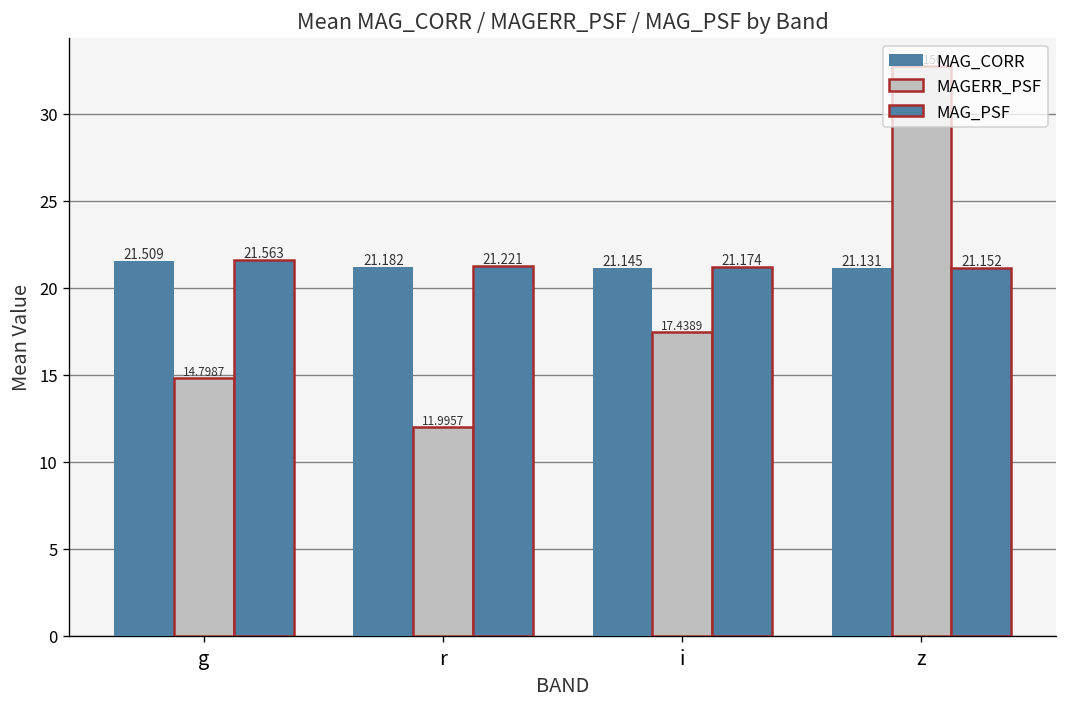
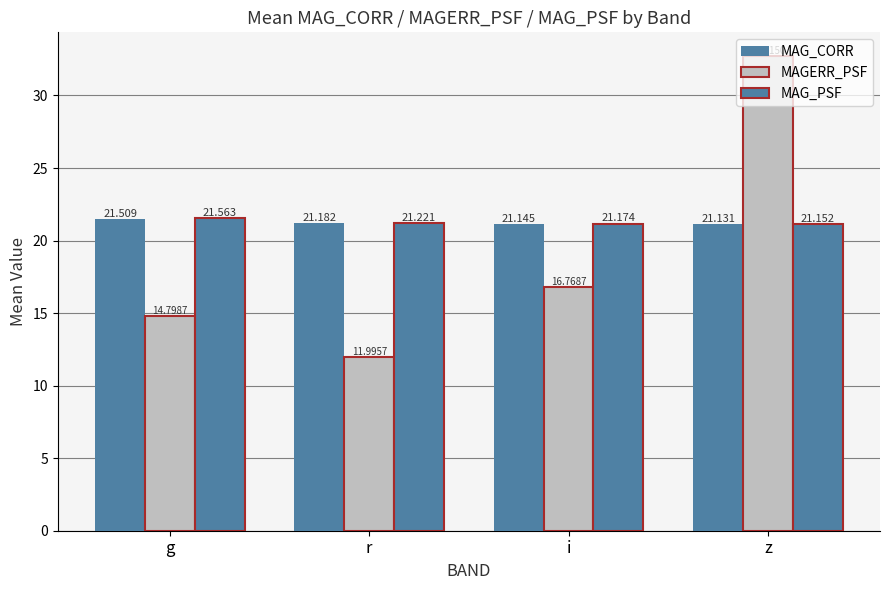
  {
    "MAGERR_PSF": {
      "g": 14.7987,
      "r": 11.9957,
-     "i": 17.4389
+     "i": 16.7687
    }
  }
